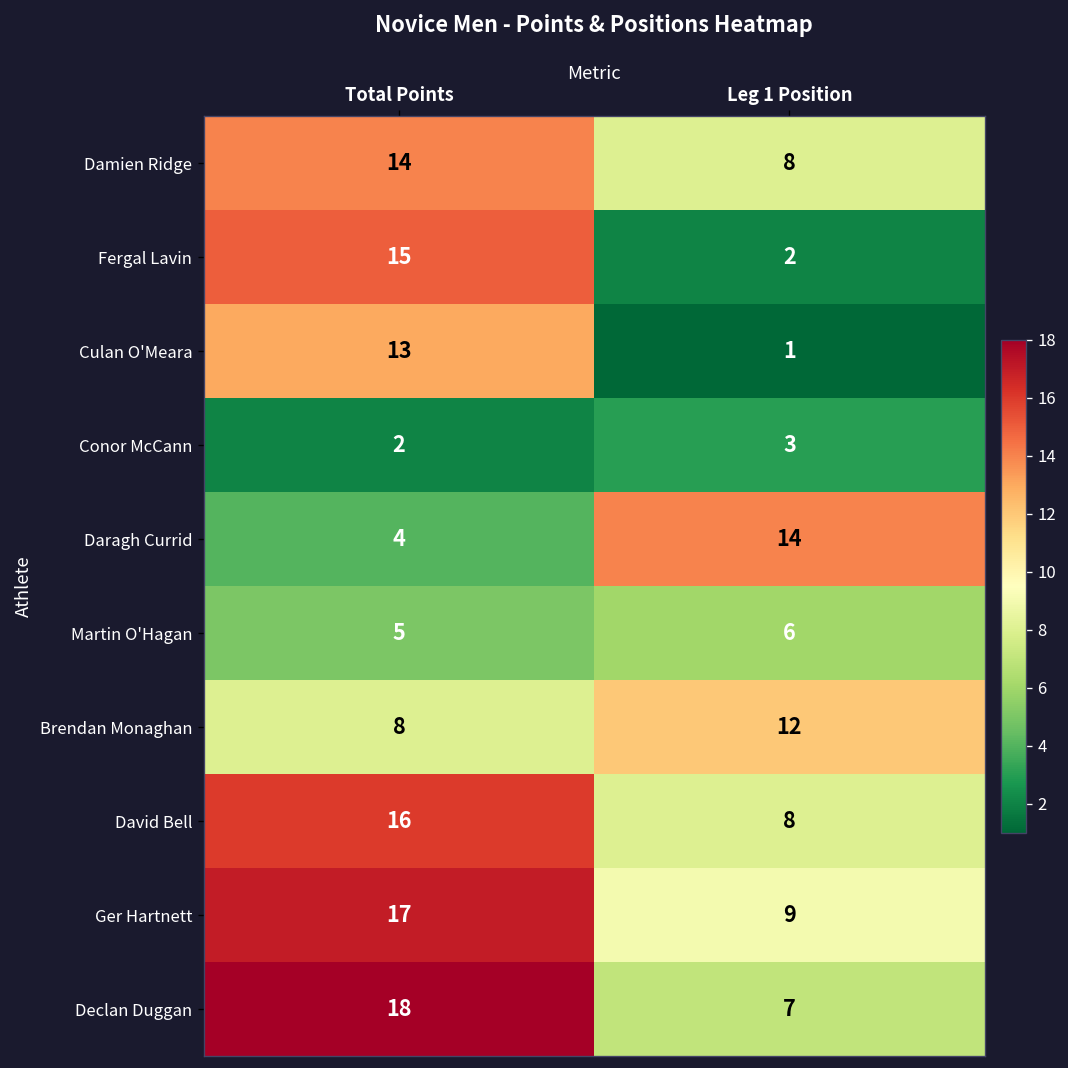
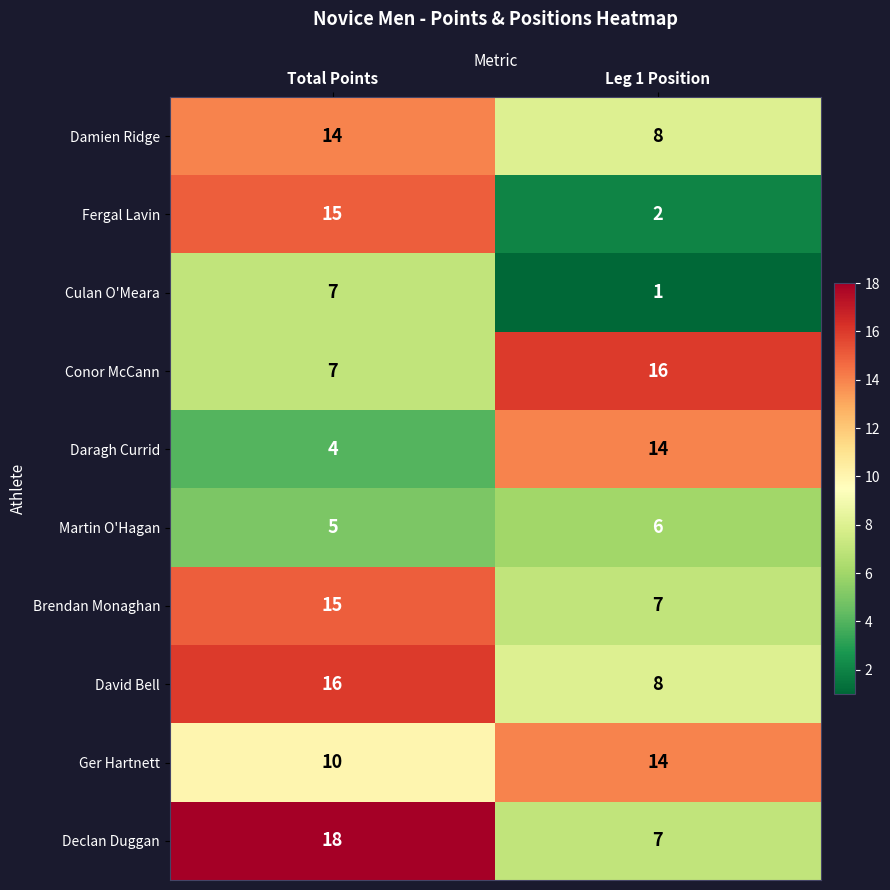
  {
    "Damien Ridge": {
      "Total Points": 14,
      "Leg 1 Position": 8
    },
    "Fergal Lavin": {
      "Total Points": 15,
      "Leg 1 Position": 2
    },
    "Culan O'Meara": {
-     "Total Points": 13,
+     "Total Points": 7,
      "Leg 1 Position": 1
    },
    "Conor McCann": {
-     "Total Points": 2,
-     "Leg 1 Position": 3
+     "Total Points": 7,
+     "Leg 1 Position": 16
    },
    "Daragh Currid": {
      "Total Points": 4,
      "Leg 1 Position": 14
    },
    "Martin O'Hagan": {
      "Total Points": 5,
      "Leg 1 Position": 6
    },
    "Brendan Monaghan": {
-     "Total Points": 8,
-     "Leg 1 Position": 12
+     "Total Points": 15,
+     "Leg 1 Position": 7
    },
    "David Bell": {
      "Total Points": 16,
      "Leg 1 Position": 8
    },
    "Ger Hartnett": {
-     "Total Points": 17,
-     "Leg 1 Position": 9
+     "Total Points": 10,
+     "Leg 1 Position": 14
    },
    "Declan Duggan": {
      "Total Points": 18,
      "Leg 1 Position": 7
    }
  }
